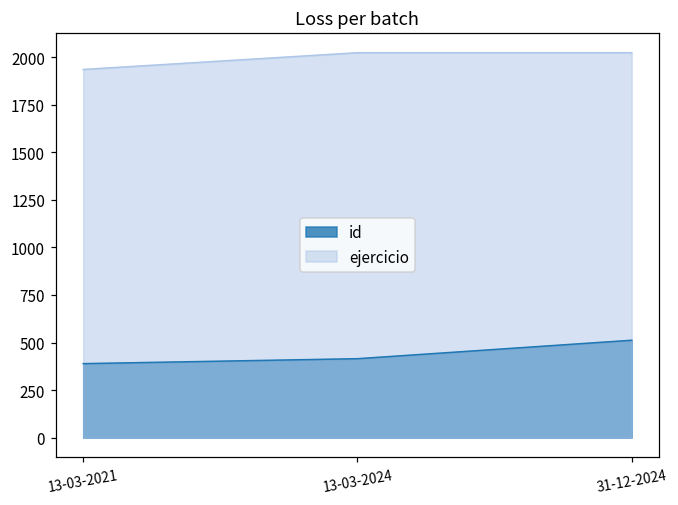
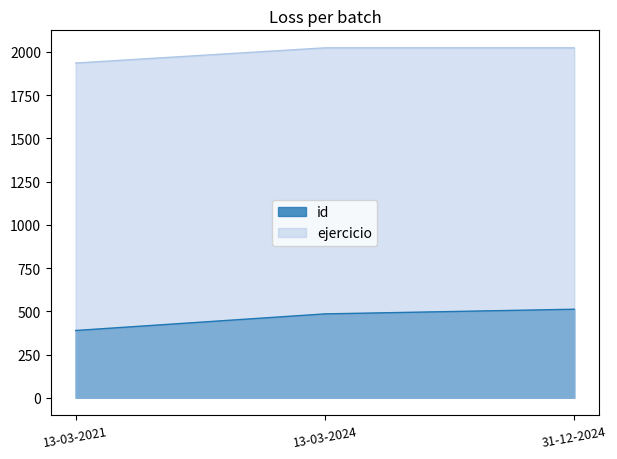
  {
    "id": {
      "13-03-2021": 390,
-     "13-03-2024": 420,
+     "13-03-2024": 490,
      "31-12-2024": 510
    },
    "ejercicio": {
      "13-03-2021": 1940,
      "13-03-2024": 2020,
      "31-12-2024": 2020
    }
  }
